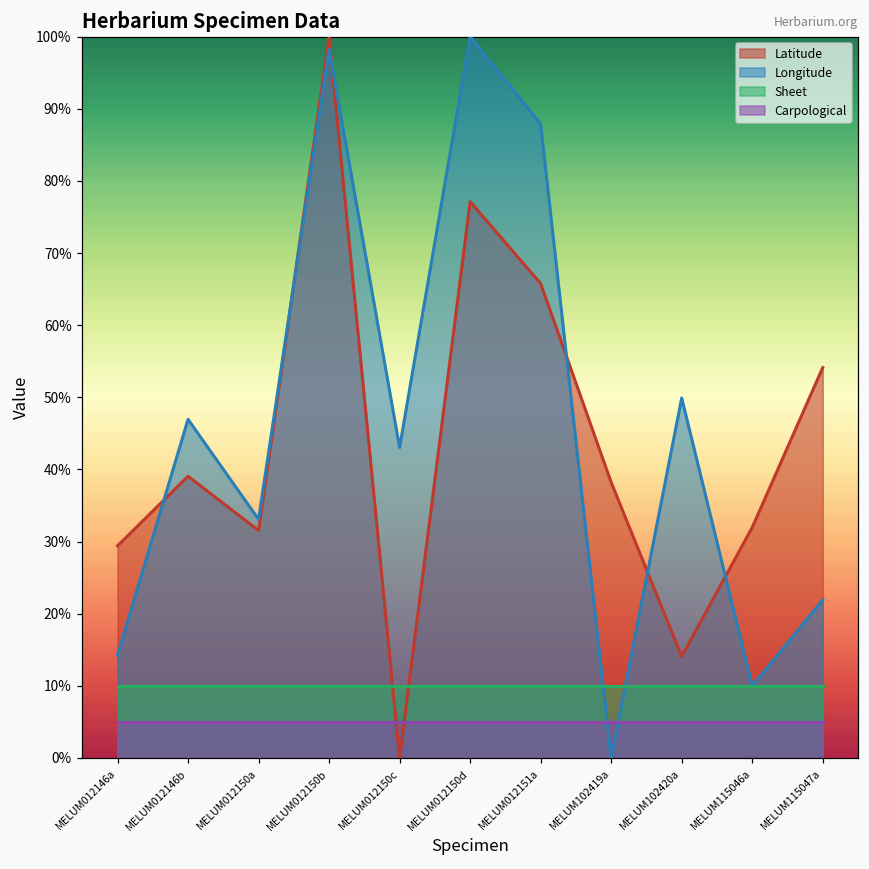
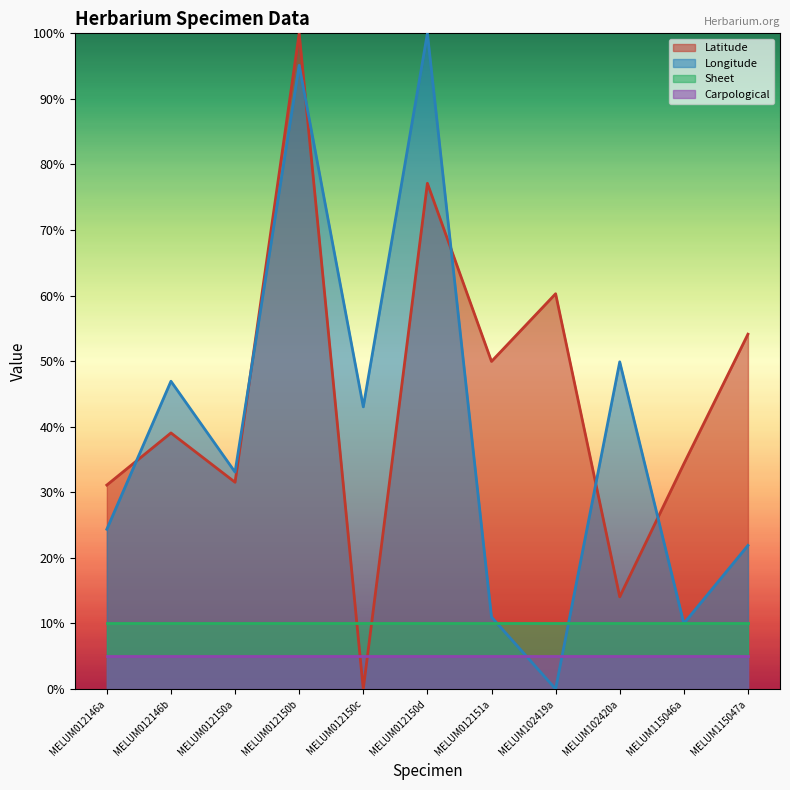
  {
    "Latitude": {
-     "MELUM012146a": "29%",
+     "MELUM012146a": "31%",
      "MELUM012146b": "39%",
      "MELUM012150a": "32%",
      "MELUM012150b": "100%",
      "MELUM012150c": "0%",
      "MELUM012150d": "77%",
-     "MELUM012151a": "66%",
-     "MELUM102419a": "38%",
+     "MELUM012151a": "50%",
+     "MELUM102419a": "60%",
      "MELUM102420a": "14%",
-     "MELUM115046a": "32%",
+     "MELUM115046a": "34%",
      "MELUM115047a": "54%"
    },
    "Longitude": {
-     "MELUM012146a": "14%",
+     "MELUM012146a": "24%",
      "MELUM012146b": "47%",
      "MELUM012150a": "33%",
-     "MELUM012150b": "98%",
+     "MELUM012150b": "95%",
      "MELUM012150c": "43%",
      "MELUM012150d": "100%",
-     "MELUM012151a": "88%",
+     "MELUM012151a": "11%",
      "MELUM102419a": "0%",
      "MELUM102420a": "50%",
      "MELUM115047a": "22%"
    },
    "Sheet": {
      "MELUM012146a": "10%",
      "MELUM012146b": "10%",
      "MELUM012150a": "10%",
      "MELUM012150b": "10%",
      "MELUM012150c": "10%",
      "MELUM012150d": "10%",
      "MELUM012151a": "10%",
      "MELUM102419a": "10%",
      "MELUM102420a": "10%",
      "MELUM115047a": "10%"
    },
    "Carpological": {
      "MELUM012146a": "5%",
      "MELUM012146b": "5%",
      "MELUM012150a": "5%",
      "MELUM012150b": "5%",
      "MELUM012150c": "5%",
      "MELUM012150d": "5%",
      "MELUM012151a": "5%",
      "MELUM102419a": "5%",
      "MELUM102420a": "5%",
      "MELUM115046a": "5%",
      "MELUM115047a": "5%"
    }
  }
